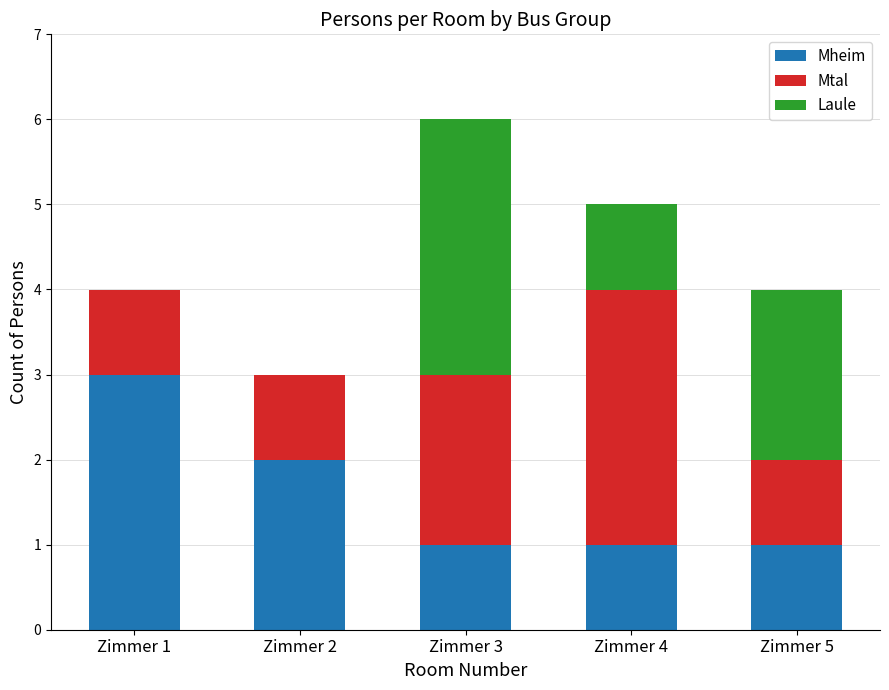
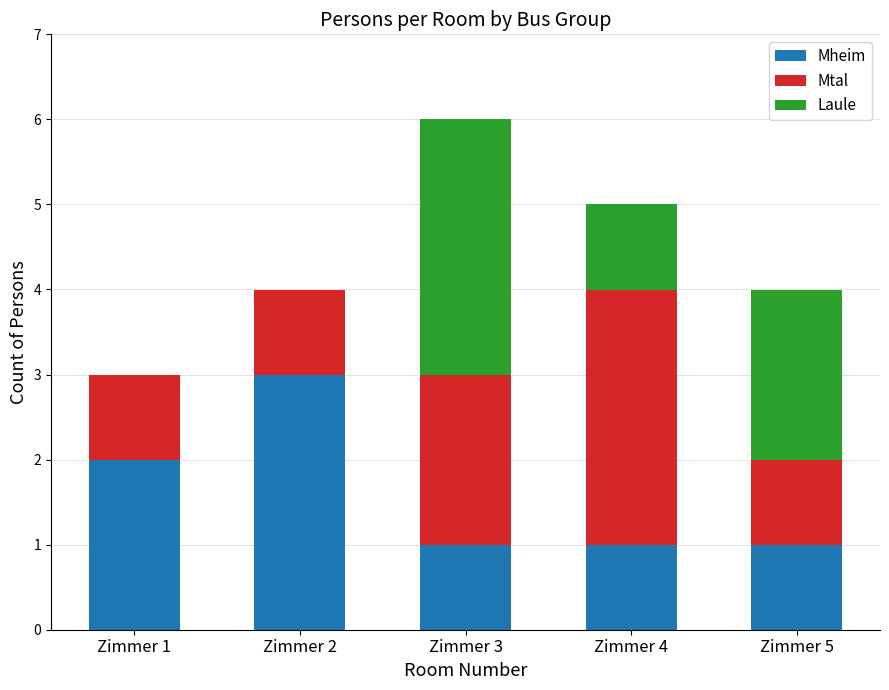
  {
    "Mheim": {
-     "Zimmer 1": 3,
-     "Zimmer 2": 2,
+     "Zimmer 1": 2,
+     "Zimmer 2": 3,
      "Zimmer 3": 1,
      "Zimmer 4": 1,
      "Zimmer 5": 1
    },
    "Laule": {
      "Zimmer 1": 0,
      "Zimmer 2": 0,
      "Zimmer 3": 3,
      "Zimmer 4": 1,
      "Zimmer 5": 2
    }
  }
